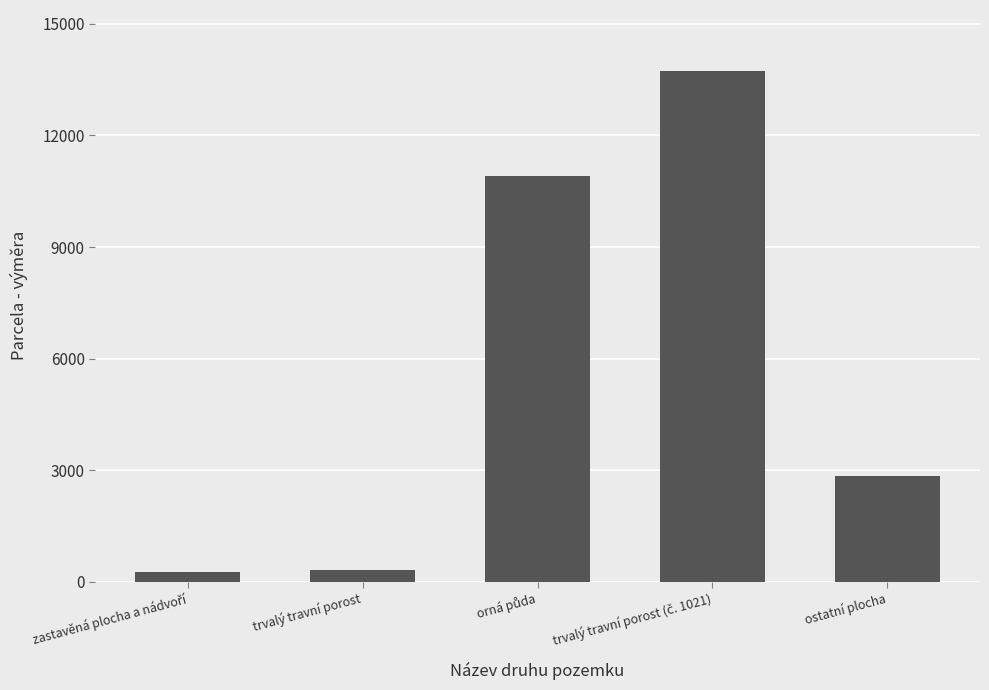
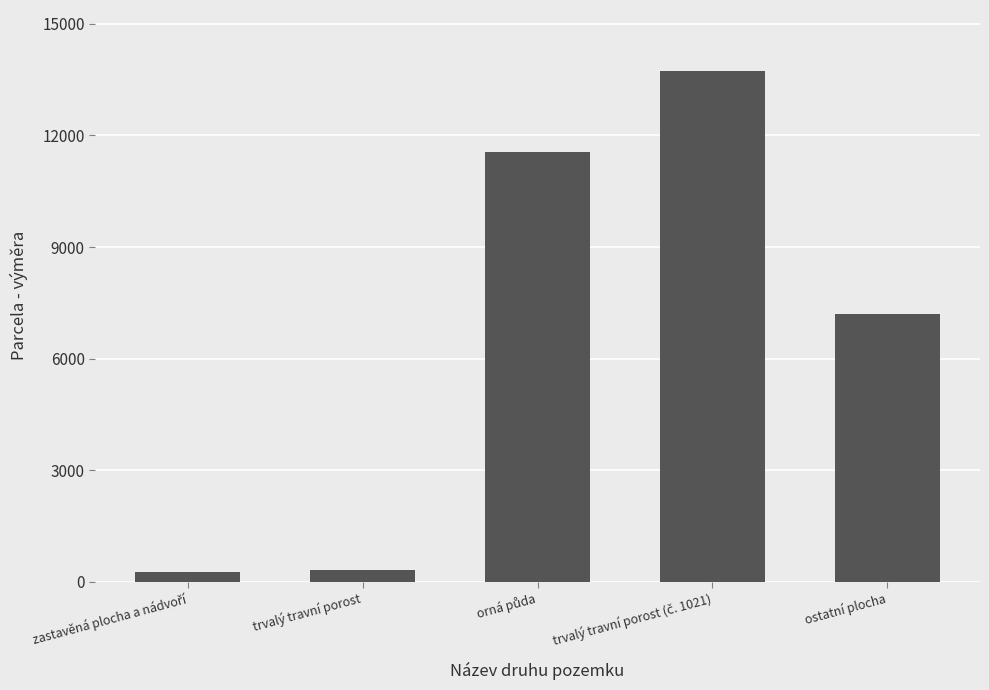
  {
    "zastavěná plocha a nádvoří": 200,
    "trvalý travní porost": 300,
-   "orná půda": 10900,
+   "orná půda": 11500,
    "trvalý travní porost (č. 1021)": 13700,
-   "ostatní plocha": 2800
+   "ostatní plocha": 7200
  }
